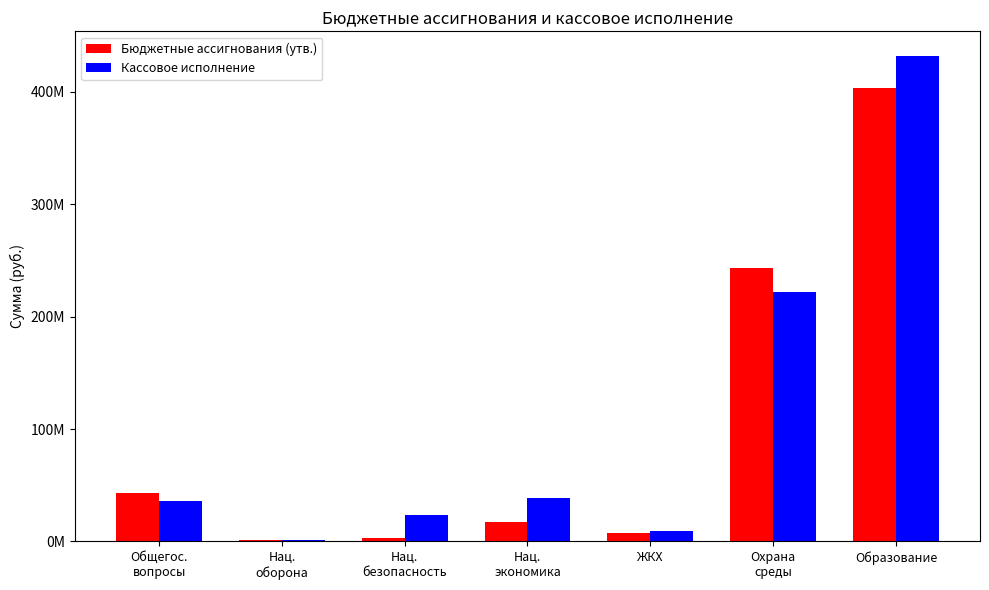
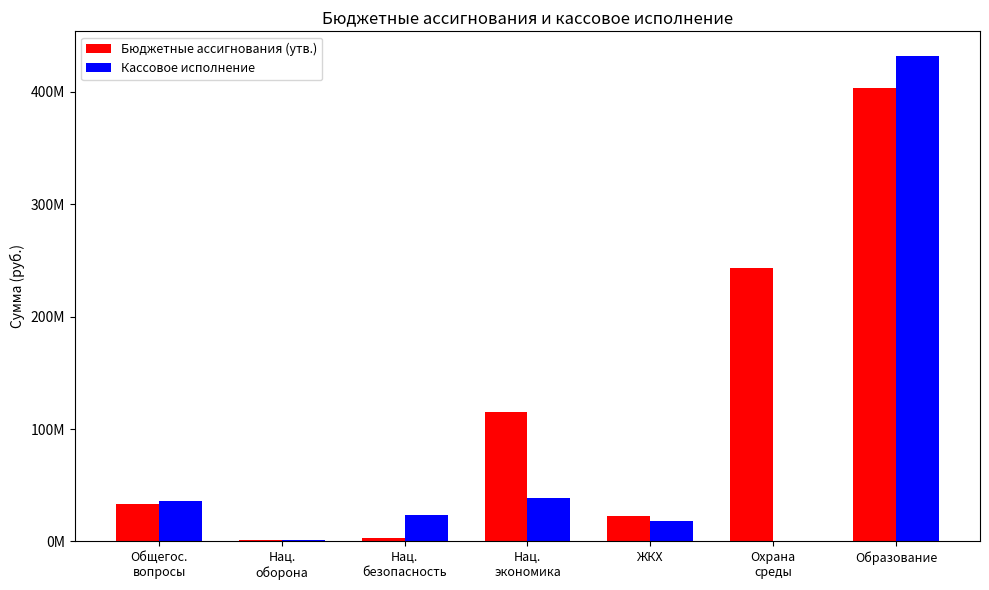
  {
    "Бюджетные ассигнования (утв.)": {
-     "Общегос. вопросы": 43000000,
+     "Общегос. вопросы": 34000000,
      "Нац. безопасность": 3000000,
-     "Нац. экономика": 18000000,
-     "ЖКХ": 8000000,
+     "Нац. экономика": 115000000,
+     "ЖКХ": 23000000,
      "Охрана среды": 243000000,
      "Образование": 404000000
    },
    "Кассовое исполнение": {
      "Общегос. вопросы": 36000000,
      "Нац. безопасность": 24000000,
      "Нац. экономика": 39000000,
-     "ЖКХ": 10000000,
-     "Охрана среды": 222000000,
+     "ЖКХ": 18000000,
+     "Охрана среды": 1000000,
      "Образование": 432000000
    }
  }
